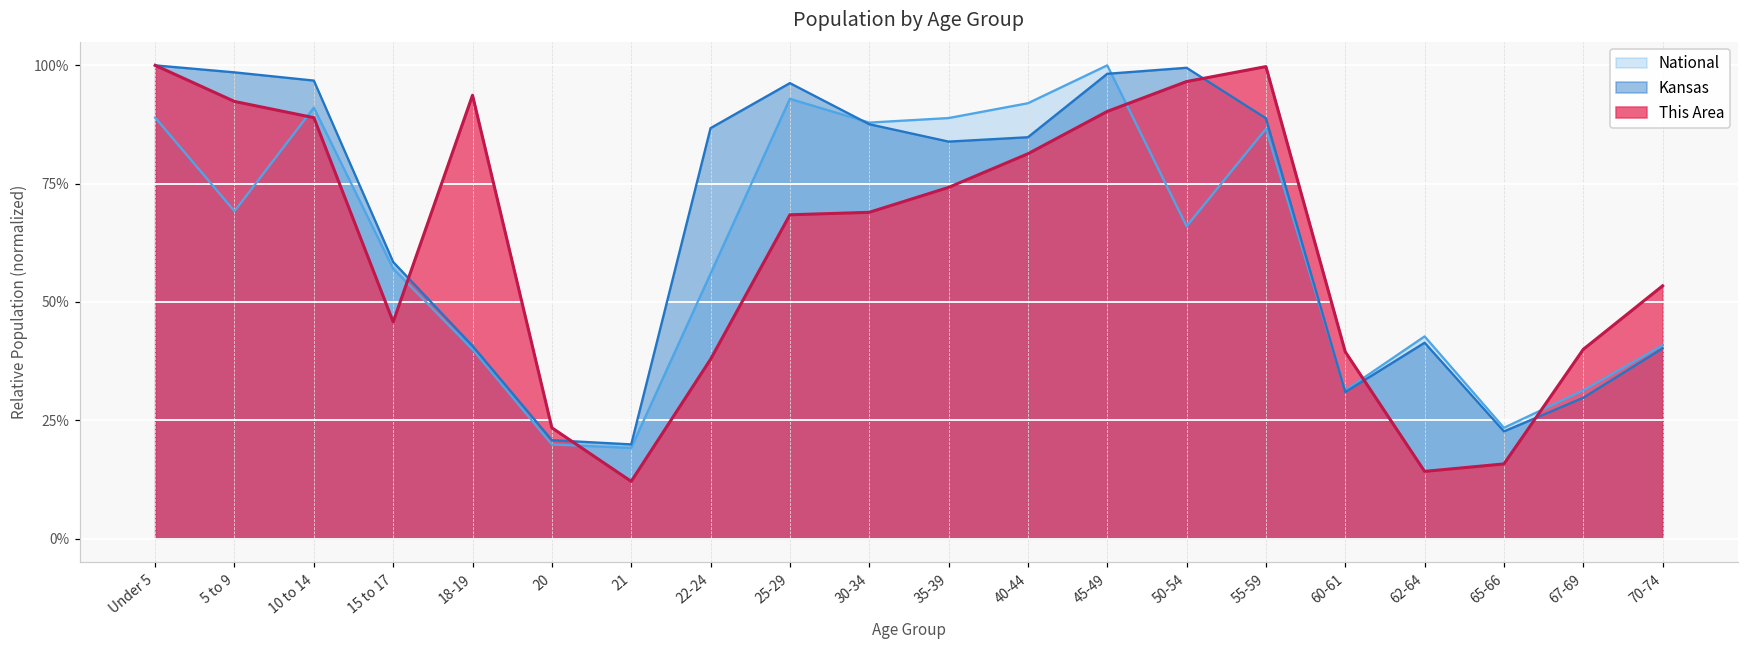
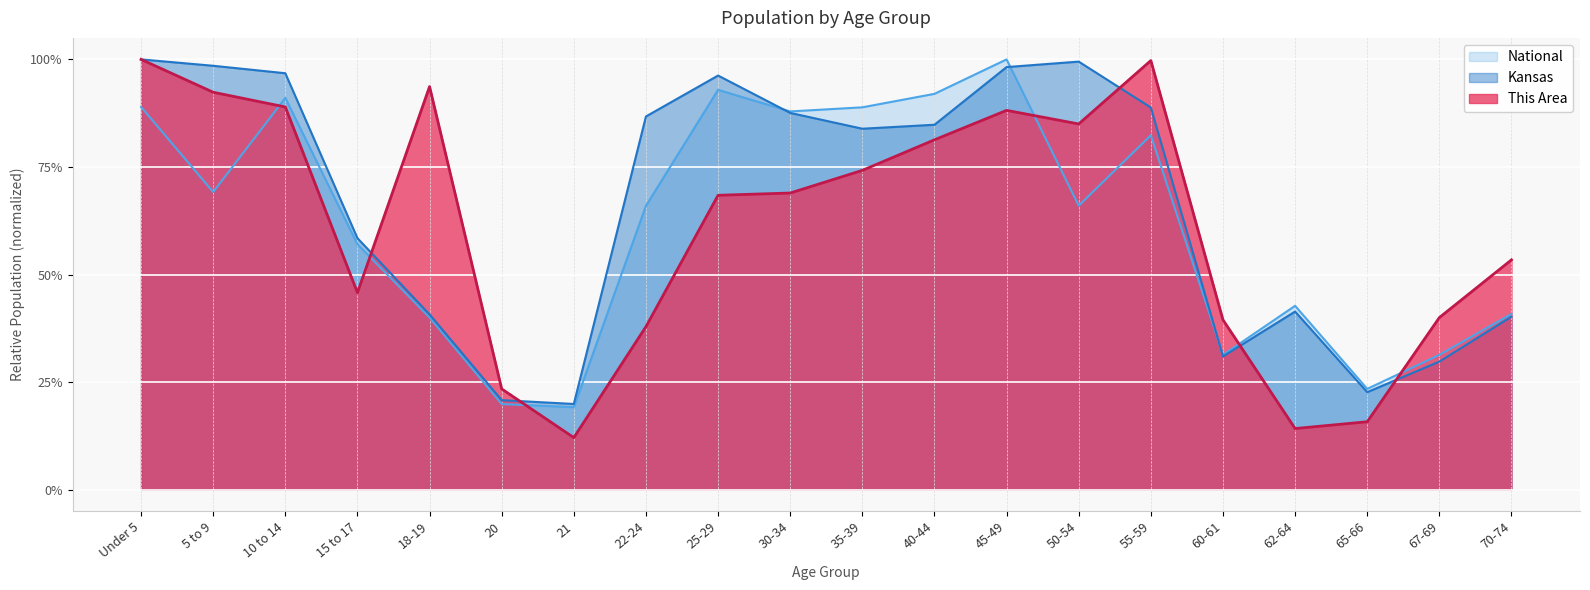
  {
    "National": {
      "Under 5": "89%",
      "5 to 9": "69%",
      "10 to 14": "91%",
      "15 to 17": "57%",
      "18-19": "40%",
      "20": "20%",
      "21": "19%",
-     "22-24": "56%",
+     "22-24": "66%",
      "25-29": "93%",
      "35-39": "89%",
      "40-44": "92%",
      "45-49": "100%",
      "50-54": "66%",
-     "55-59": "87%",
+     "55-59": "82%",
      "62-64": "43%",
      "65-66": "23%",
      "67-69": "31%",
      "70-74": "41%"
    },
    "Kansas": {
      "5 to 9": "99%",
      "10 to 14": "97%",
      "15 to 17": "58%",
      "18-19": "41%",
      "20": "21%",
      "21": "20%",
      "22-24": "87%",
      "25-29": "96%",
      "35-39": "84%",
      "40-44": "85%",
      "45-49": "98%",
      "50-54": "99%",
      "55-59": "89%",
      "62-64": "41%",
      "65-66": "23%",
      "67-69": "30%",
      "70-74": "40%"
    },
    "This Area": {
      "5 to 9": "92%",
      "10 to 14": "89%",
      "15 to 17": "46%",
      "18-19": "94%",
      "20": "23%",
      "21": "12%",
      "22-24": "38%",
      "25-29": "68%",
      "30-34": "69%",
      "35-39": "74%",
      "40-44": "81%",
-     "45-49": "90%",
-     "50-54": "97%",
+     "45-49": "88%",
+     "50-54": "85%",
      "55-59": "100%",
      "60-61": "39%",
      "62-64": "14%",
      "65-66": "16%",
      "67-69": "40%",
      "70-74": "53%"
    }
  }
